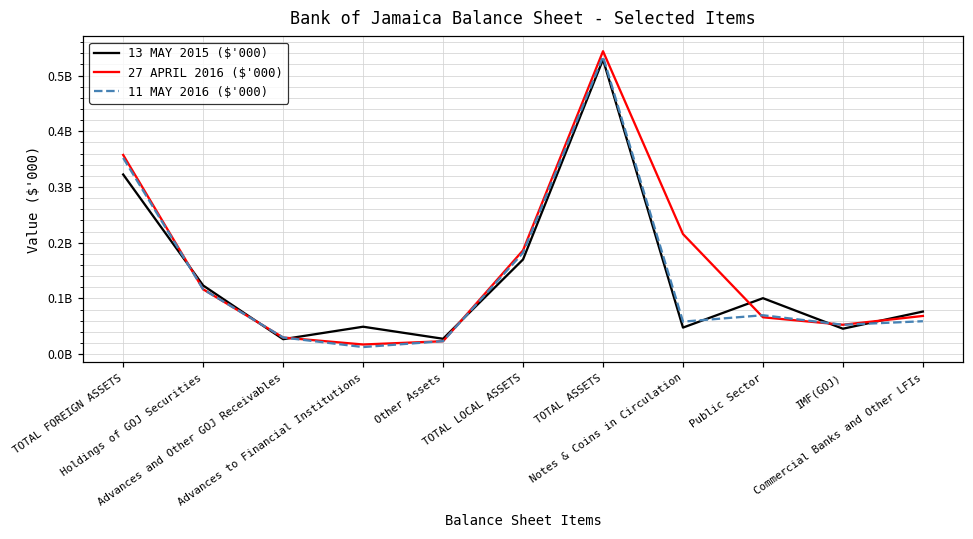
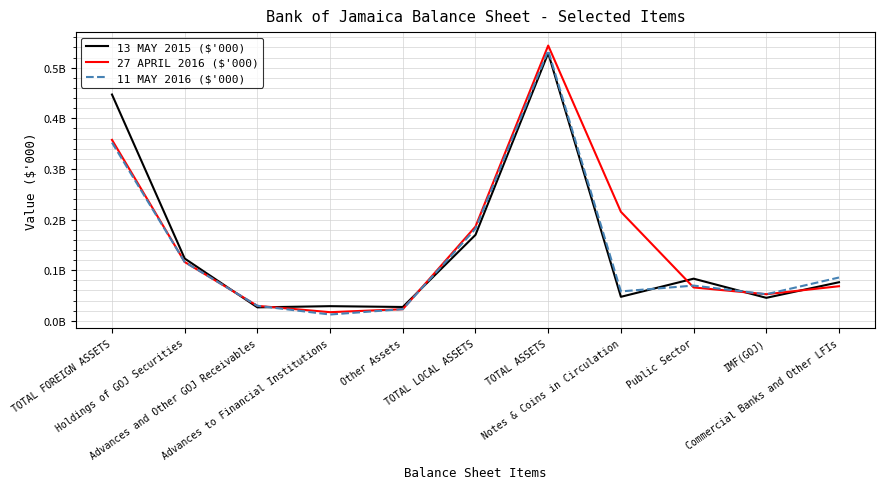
  {
    "13 MAY 2015 ($'000)": {
-     "TOTAL FOREIGN ASSETS": 320000000,
+     "TOTAL FOREIGN ASSETS": 450000000,
      "Holdings of GOJ Securities": 120000000,
-     "Advances to Financial Institutions": 50000000,
+     "Advances to Financial Institutions": 30000000,
      "TOTAL LOCAL ASSETS": 170000000,
      "TOTAL ASSETS": 530000000,
      "Notes & Coins in Circulation": 50000000,
-     "Public Sector": 100000000,
+     "Public Sector": 80000000,
      "IMF(GOJ)": 50000000,
      "Commercial Banks and Other LFIs": 80000000
    },
    "27 APRIL 2016 ($'000)": {
      "TOTAL FOREIGN ASSETS": 360000000,
      "TOTAL ASSETS": 540000000,
      "Notes & Coins in Circulation": 220000000,
      "Commercial Banks and Other LFIs": 70000000
    },
    "11 MAY 2016 ($'000)": {
      "TOTAL FOREIGN ASSETS": 350000000,
      "TOTAL ASSETS": 530000000,
      "Notes & Coins in Circulation": 60000000,
-     "Commercial Banks and Other LFIs": 60000000
+     "Commercial Banks and Other LFIs": 90000000
    }
  }
